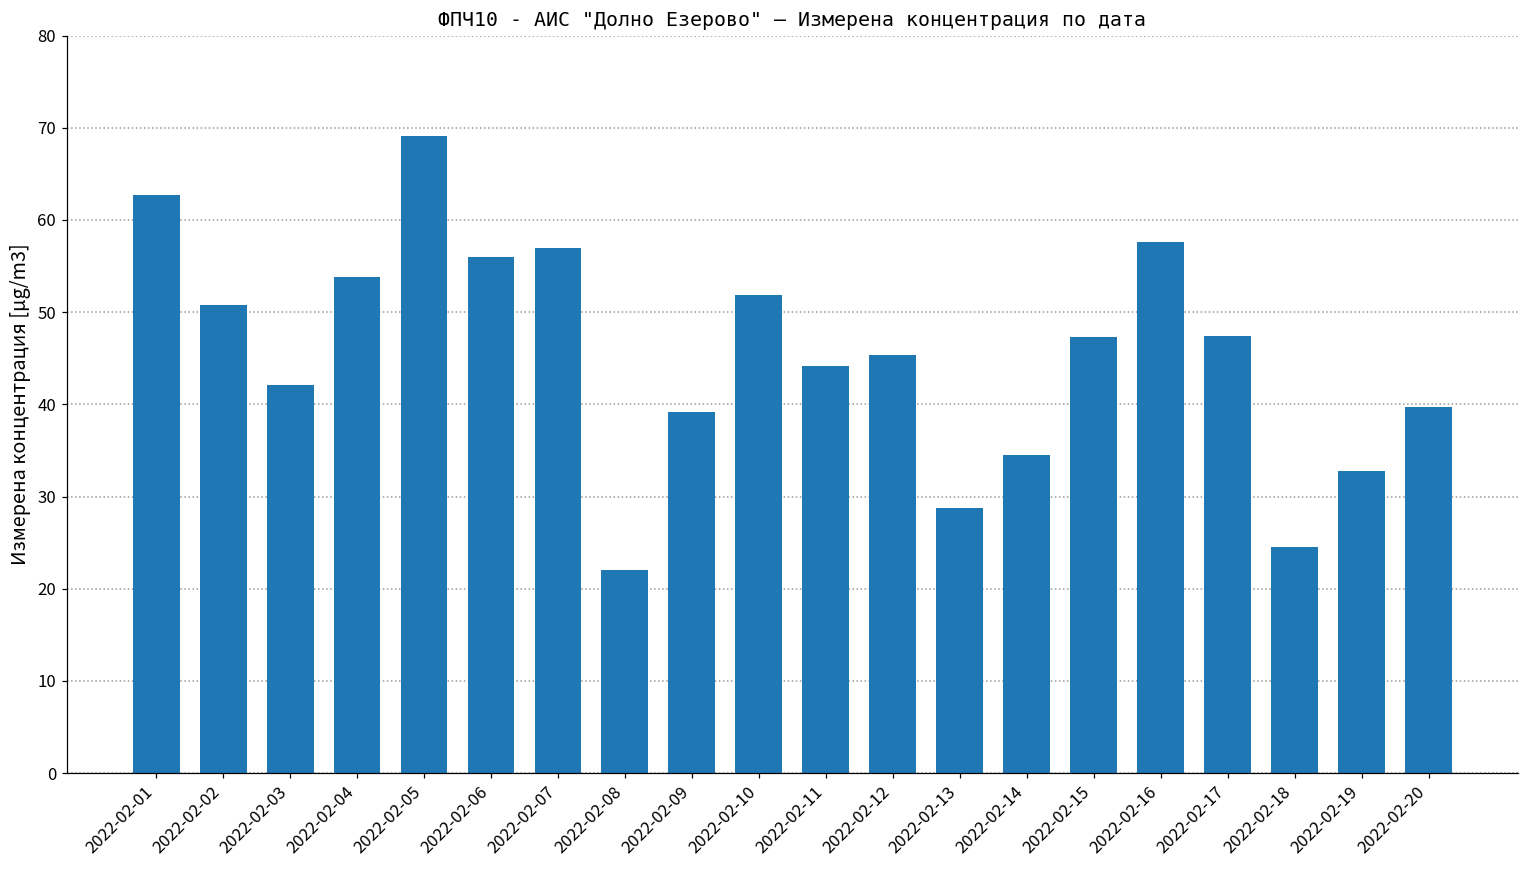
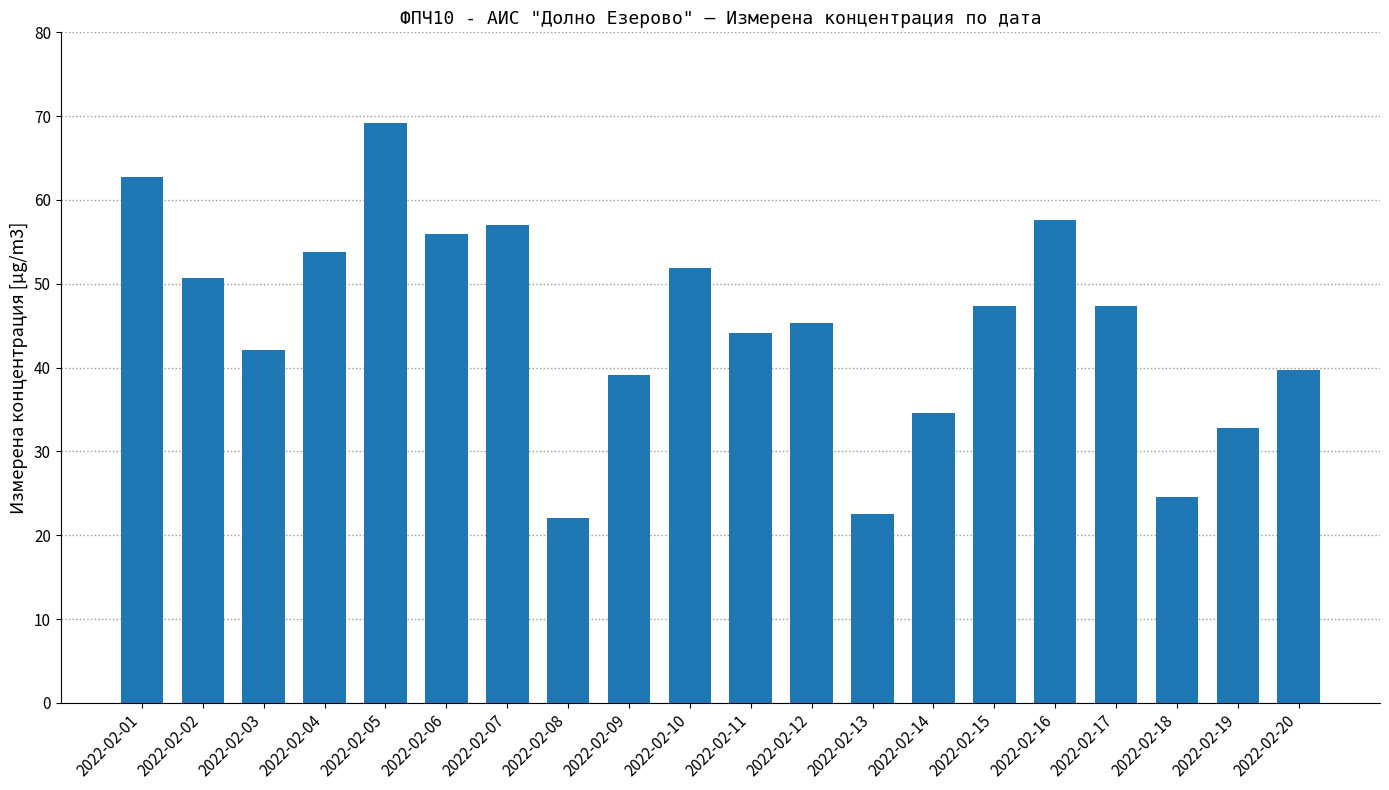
  {
    "2022-02-01": 63,
    "2022-02-02": 51,
    "2022-02-03": 42,
    "2022-02-04": 54,
    "2022-02-05": 69,
    "2022-02-06": 56,
    "2022-02-07": 57,
    "2022-02-08": 22,
    "2022-02-09": 39,
    "2022-02-10": 52,
    "2022-02-11": 44,
    "2022-02-12": 45,
-   "2022-02-13": 29,
+   "2022-02-13": 23,
    "2022-02-14": 35,
    "2022-02-15": 47,
    "2022-02-16": 58,
    "2022-02-17": 47,
    "2022-02-18": 25,
    "2022-02-19": 33,
    "2022-02-20": 40
  }
